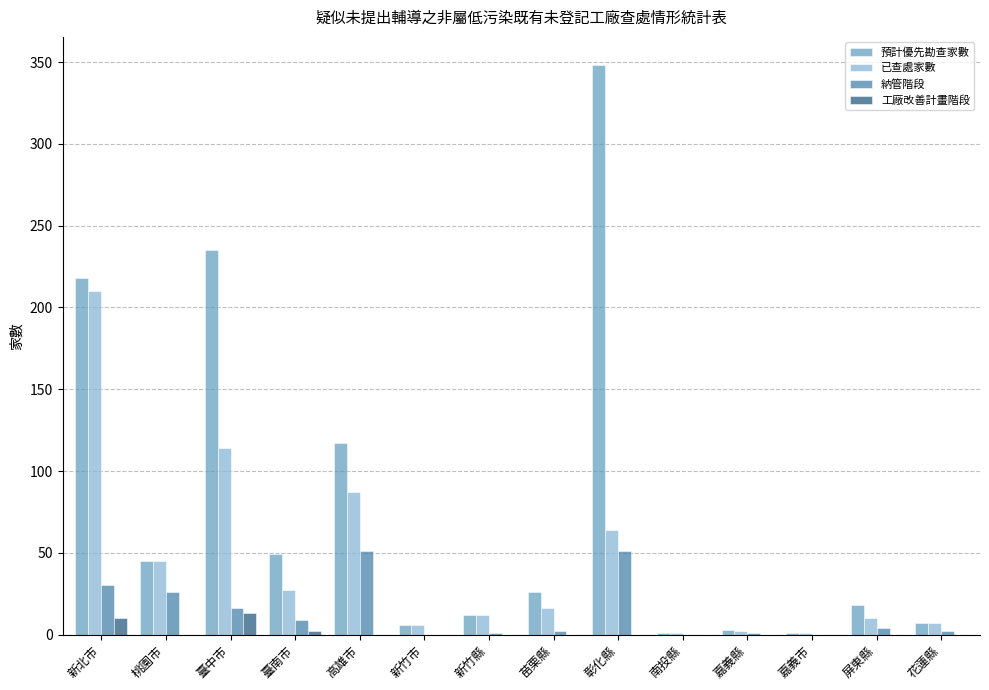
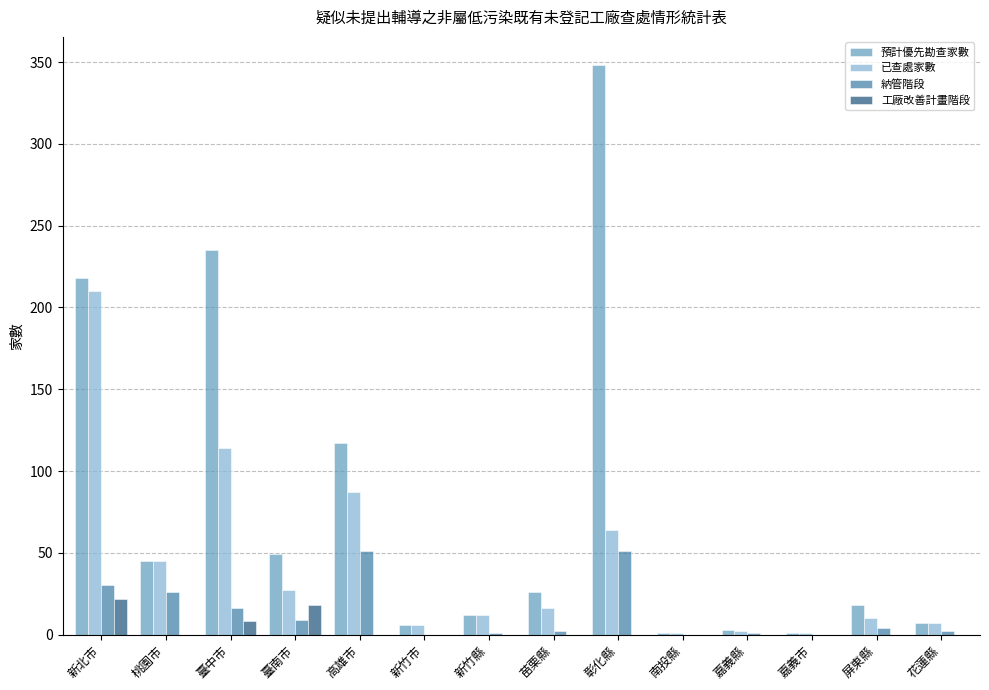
  {
    "工廠改善計畫階段": {
-     "新北市": 10,
+     "新北市": 22,
      "桃園市": 0,
-     "臺中市": 13,
-     "臺南市": 2,
+     "臺中市": 8,
+     "臺南市": 18,
      "高雄市": 0,
      "新竹市": 0,
      "新竹縣": 0,
      "苗栗縣": 0,
      "彰化縣": 0,
      "南投縣": 0,
      "嘉義縣": 0,
      "嘉義市": 0,
      "屏東縣": 0,
      "花蓮縣": 0
    }
  }
